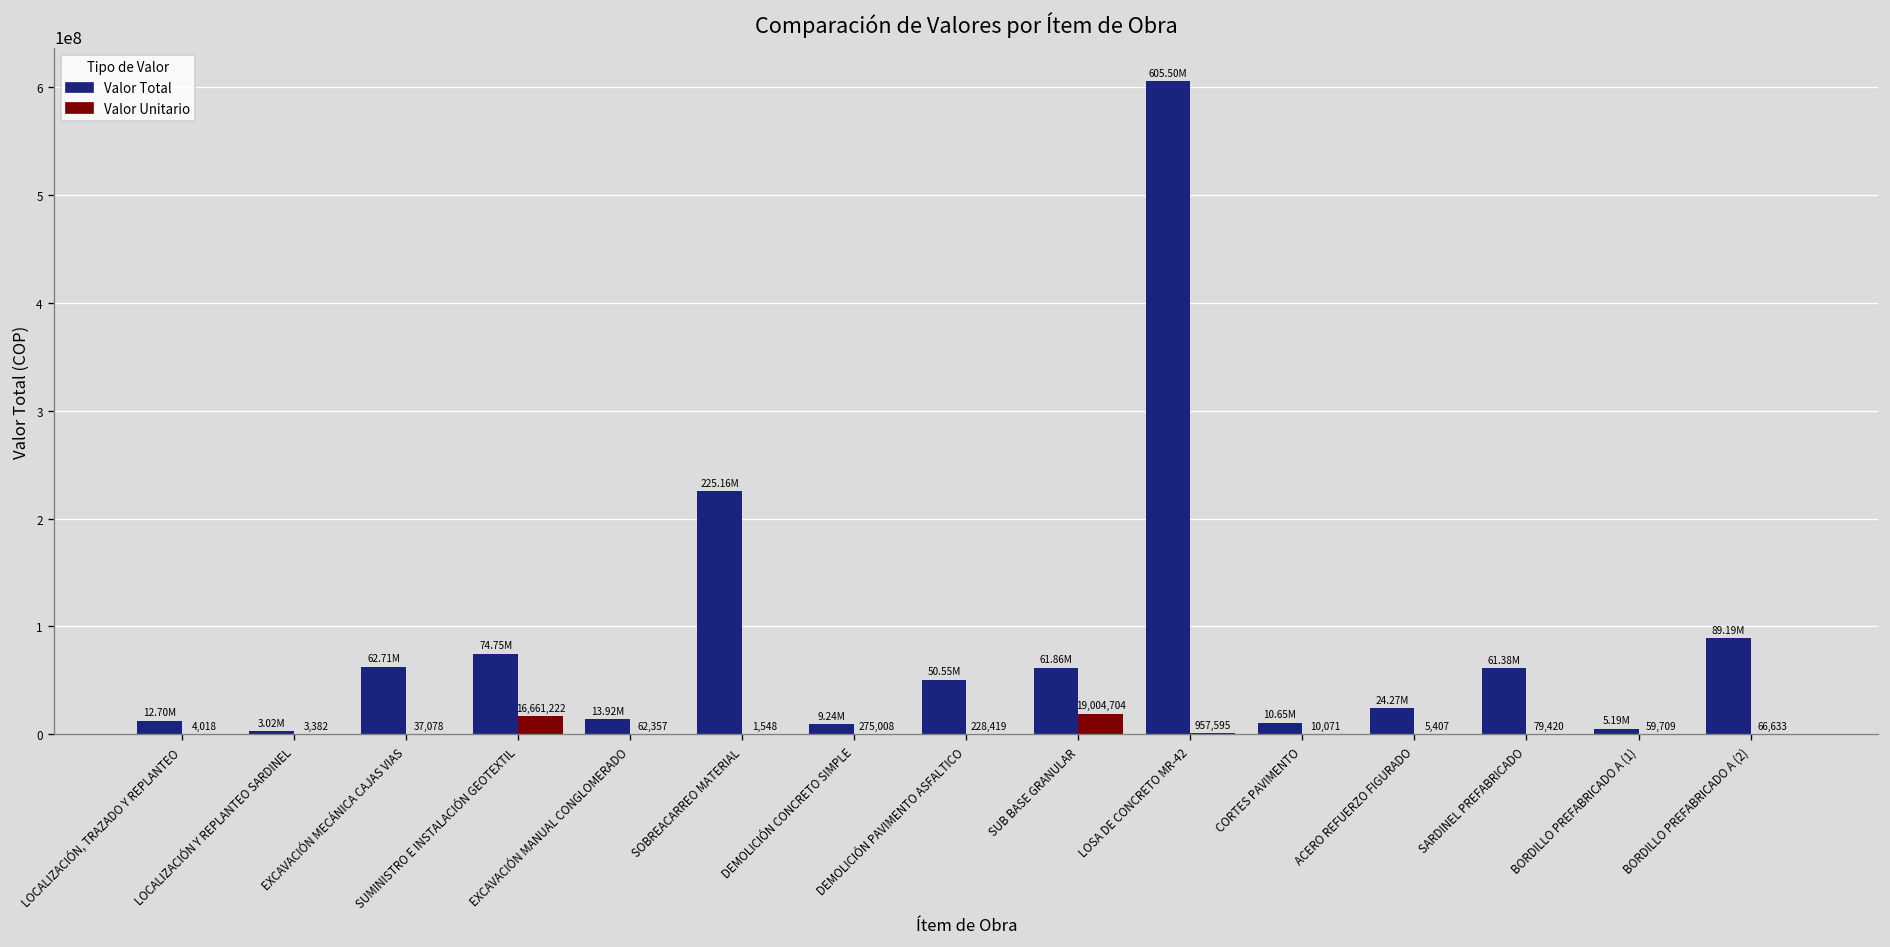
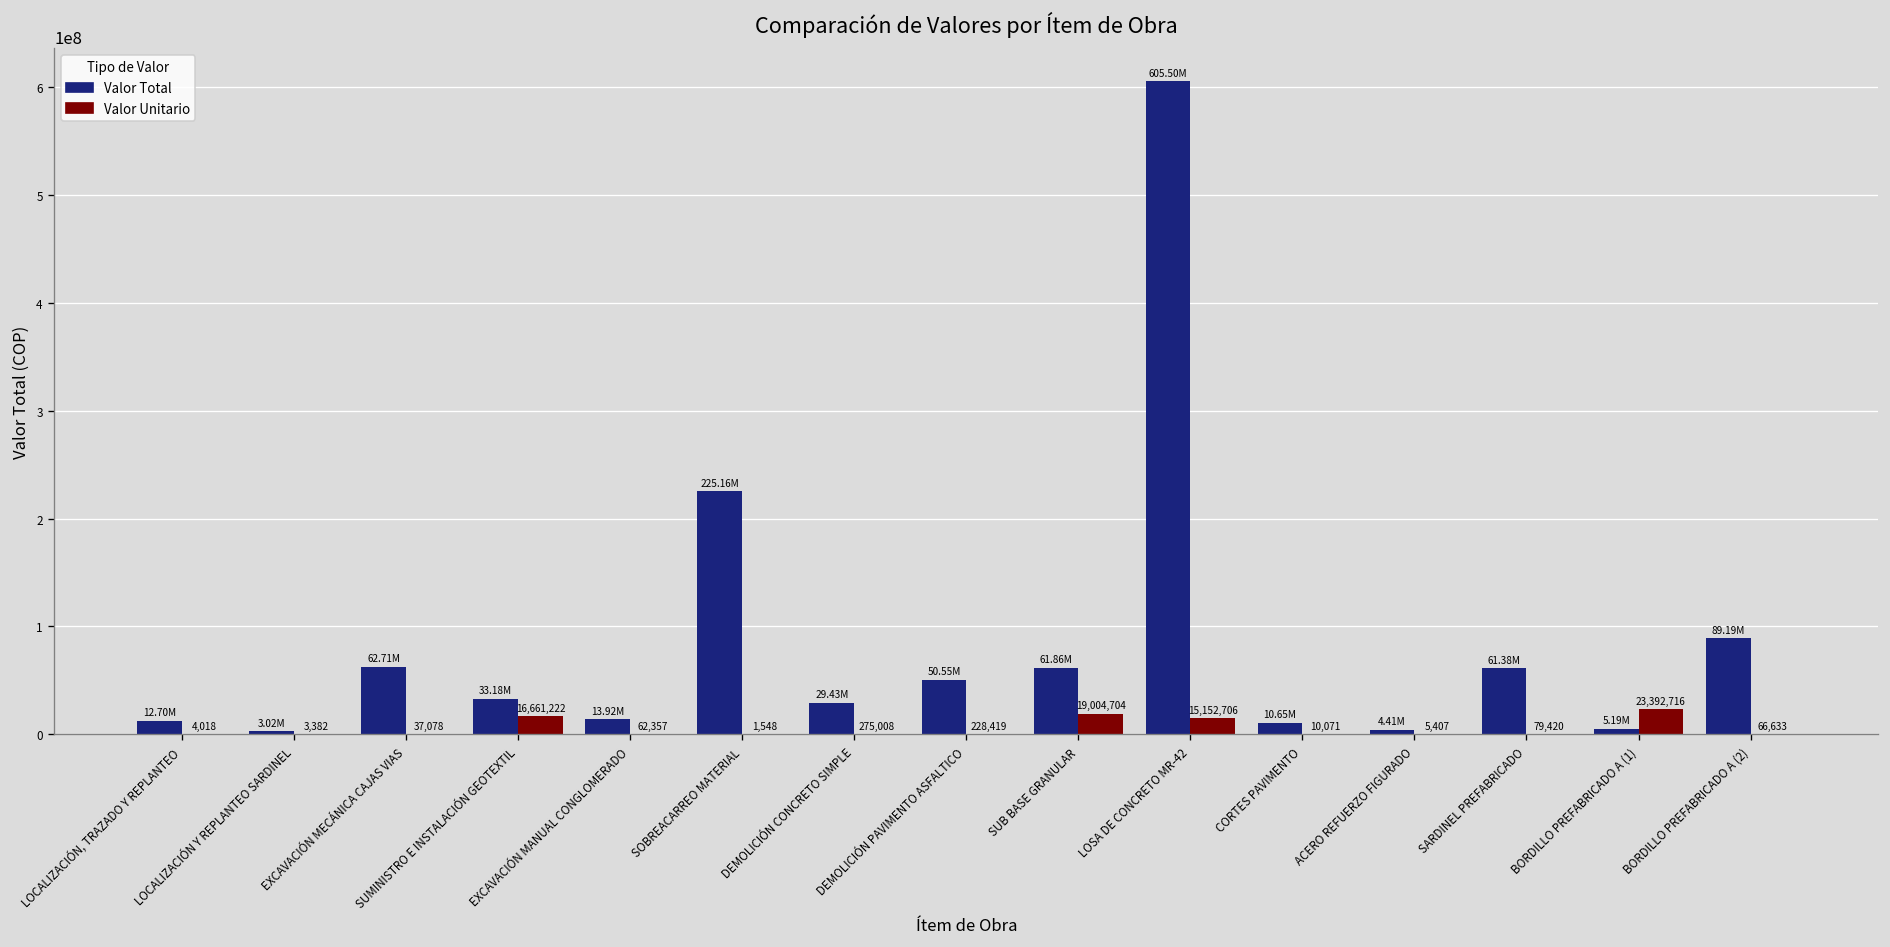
  {
    "Valor Total": {
      "LOCALIZACIÓN, TRAZADO Y REPLANTEO": "12.70M",
      "LOCALIZACIÓN Y REPLANTEO SARDINEL": "3.02M",
      "EXCAVACIÓN MECÁNICA CAJAS VIAS": "62.71M",
-     "SUMINISTRO E INSTALACIÓN GEOTEXTIL": "74.75M",
+     "SUMINISTRO E INSTALACIÓN GEOTEXTIL": "33.18M",
      "EXCAVACIÓN MANUAL CONGLOMERADO": "13.92M",
      "SOBREACARREO MATERIAL": "225.16M",
-     "DEMOLICIÓN CONCRETO SIMPLE": "9.24M",
+     "DEMOLICIÓN CONCRETO SIMPLE": "29.43M",
      "DEMOLICIÓN PAVIMENTO ASFALTICO": "50.55M",
      "SUB BASE GRANULAR": "61.86M",
      "LOSA DE CONCRETO MR-42": "605.50M",
      "CORTES PAVIMENTO": "10.65M",
-     "ACERO REFUERZO FIGURADO": "24.27M",
+     "ACERO REFUERZO FIGURADO": "4.41M",
      "SARDINEL PREFABRICADO": "61.38M",
      "BORDILLO PREFABRICADO A (1)": "5.19M",
      "BORDILLO PREFABRICADO A (2)": "89.19M"
    },
    "Valor Unitario": {
      "LOCALIZACIÓN, TRAZADO Y REPLANTEO": "4,018",
      "LOCALIZACIÓN Y REPLANTEO SARDINEL": "3,382",
      "EXCAVACIÓN MECÁNICA CAJAS VIAS": "37,078",
      "SUMINISTRO E INSTALACIÓN GEOTEXTIL": "16,661,222",
      "EXCAVACIÓN MANUAL CONGLOMERADO": "62,357",
      "SOBREACARREO MATERIAL": "1,548",
      "DEMOLICIÓN CONCRETO SIMPLE": "275,008",
      "DEMOLICIÓN PAVIMENTO ASFALTICO": "228,419",
      "SUB BASE GRANULAR": "19,004,704",
-     "LOSA DE CONCRETO MR-42": "957,595",
+     "LOSA DE CONCRETO MR-42": "15,152,706",
      "CORTES PAVIMENTO": "10,071",
      "ACERO REFUERZO FIGURADO": "5,407",
      "SARDINEL PREFABRICADO": "79,420",
-     "BORDILLO PREFABRICADO A (1)": "59,709",
+     "BORDILLO PREFABRICADO A (1)": "23,392,716",
      "BORDILLO PREFABRICADO A (2)": "66,633"
    }
  }
